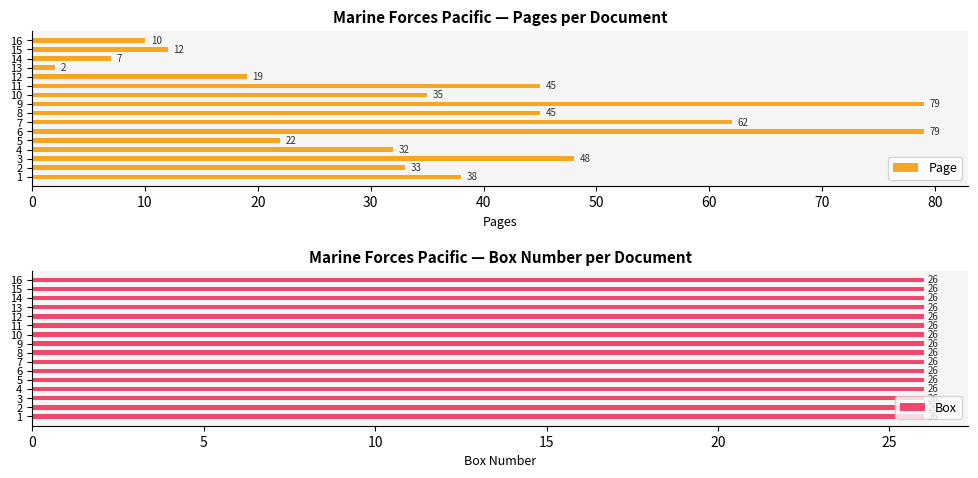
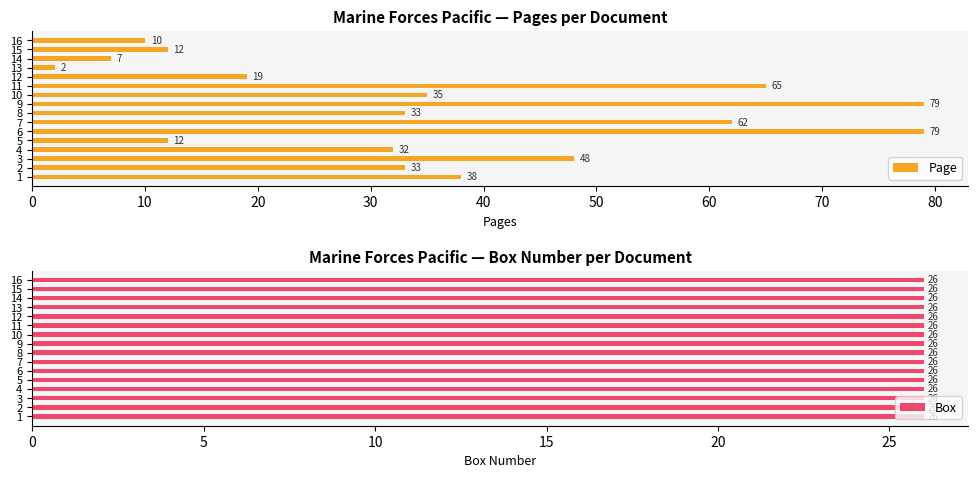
  {
    "Marine Forces Pacific — Pages per Document": {
      "16": 10,
      "15": 12,
      "14": 7,
      "13": 2,
      "12": 19,
-     "11": 45,
+     "11": 65,
      "10": 35,
      "9": 79,
-     "8": 45,
+     "8": 33,
      "7": 62,
      "6": 79,
-     "5": 22,
+     "5": 12,
      "4": 32,
      "3": 48,
      "2": 33,
      "1": 38
    },
    "Marine Forces Pacific — Box Number per Document": {
      "16": 26,
      "15": 26,
      "14": 26,
      "13": 26,
      "12": 26,
      "11": 26,
      "10": 26,
      "9": 26,
      "8": 26,
      "7": 26,
      "6": 26,
      "5": 26,
      "4": 26
    }
  }
